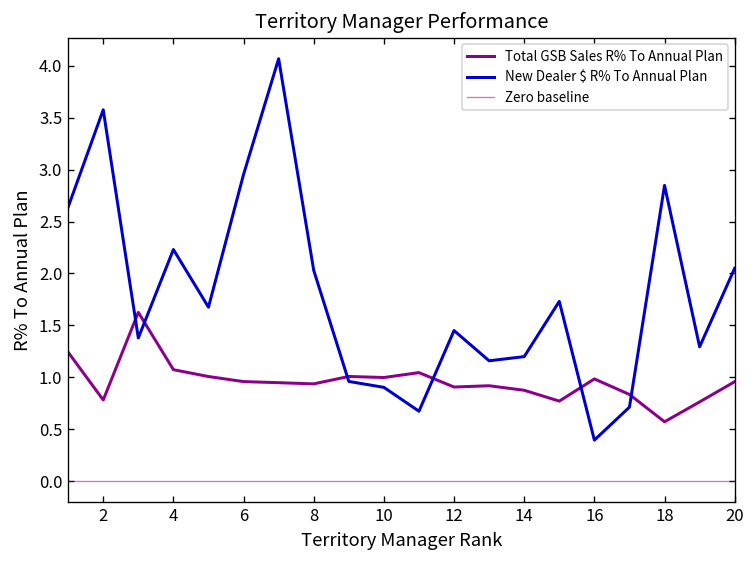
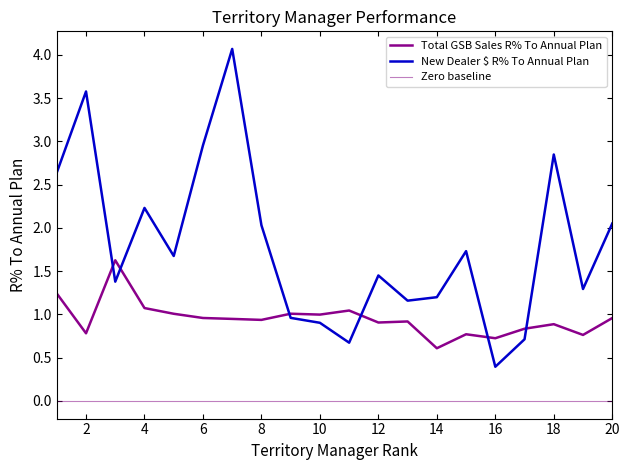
  {
    "Total GSB Sales R% To Annual Plan": {
      "2": 0.8,
      "4": 1.1,
      "6": 1.0,
      "8": 0.9,
      "10": 1.0,
      "12": 0.9,
-     "14": 0.9,
-     "16": 1.0,
-     "18": 0.6,
+     "14": 0.6,
+     "16": 0.7,
+     "18": 0.9,
      "20": 1.0
    },
    "New Dealer $ R% To Annual Plan": {
      "2": 3.6,
      "4": 2.2,
      "6": 3.0,
      "8": 2.0,
      "10": 0.9,
      "12": 1.5,
      "14": 1.2,
      "16": 0.4,
      "18": 2.8,
      "20": 2.1
    }
  }
